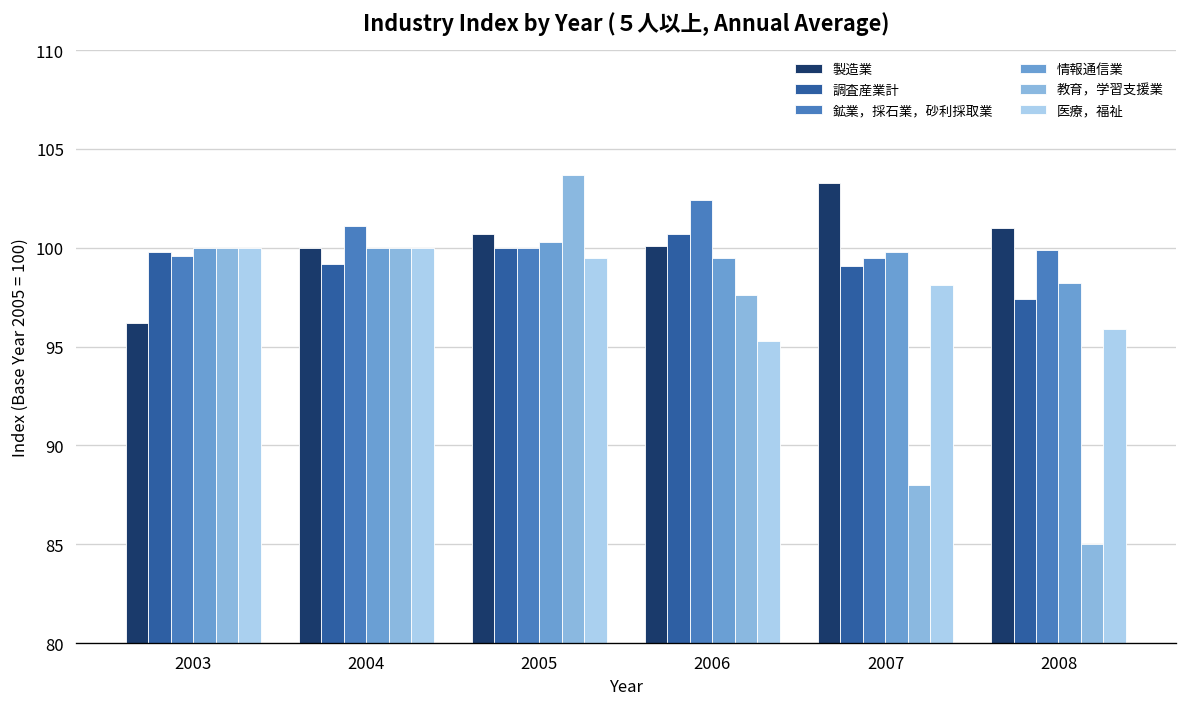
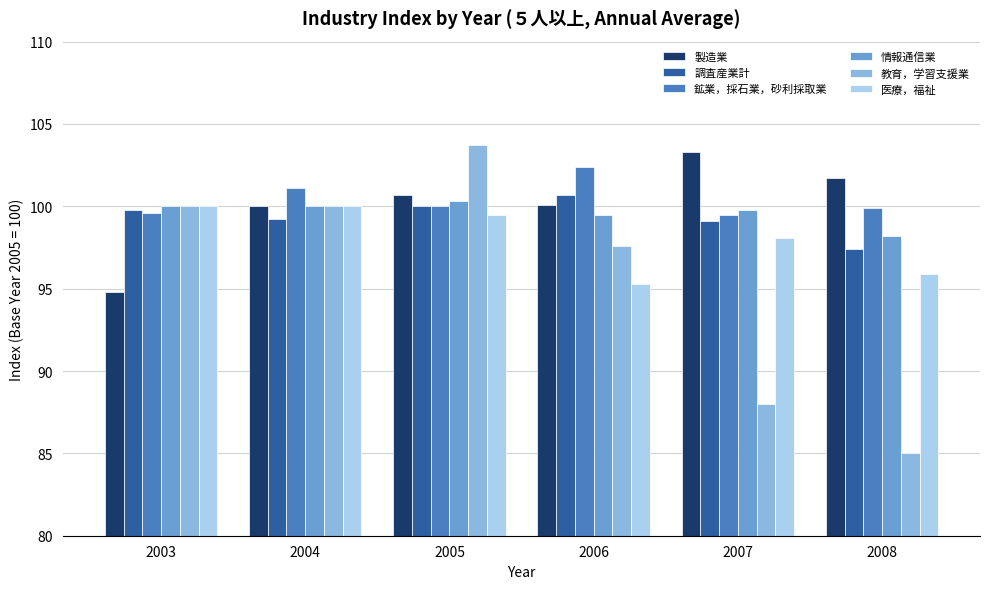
  {
    "製造業": {
-     "2003": 96.2,
+     "2003": 94.8,
      "2004": 100.0,
      "2005": 100.7,
      "2006": 100.1,
      "2007": 103.3,
-     "2008": 101.0
+     "2008": 101.7
    }
  }
